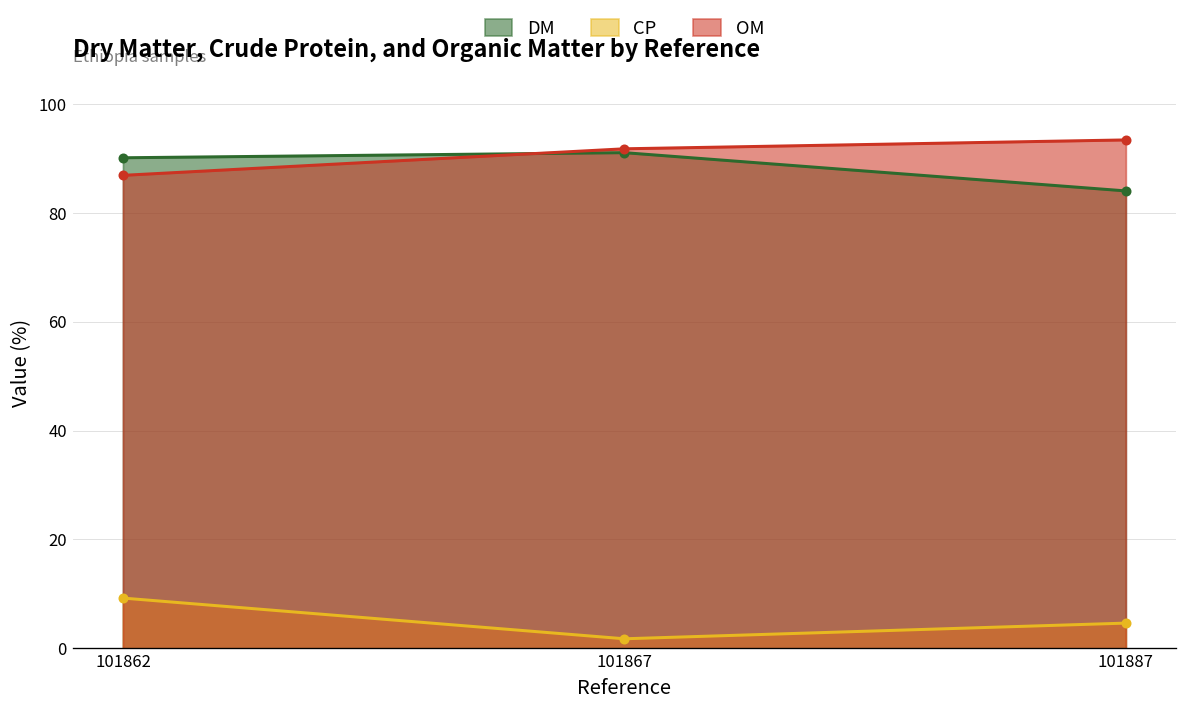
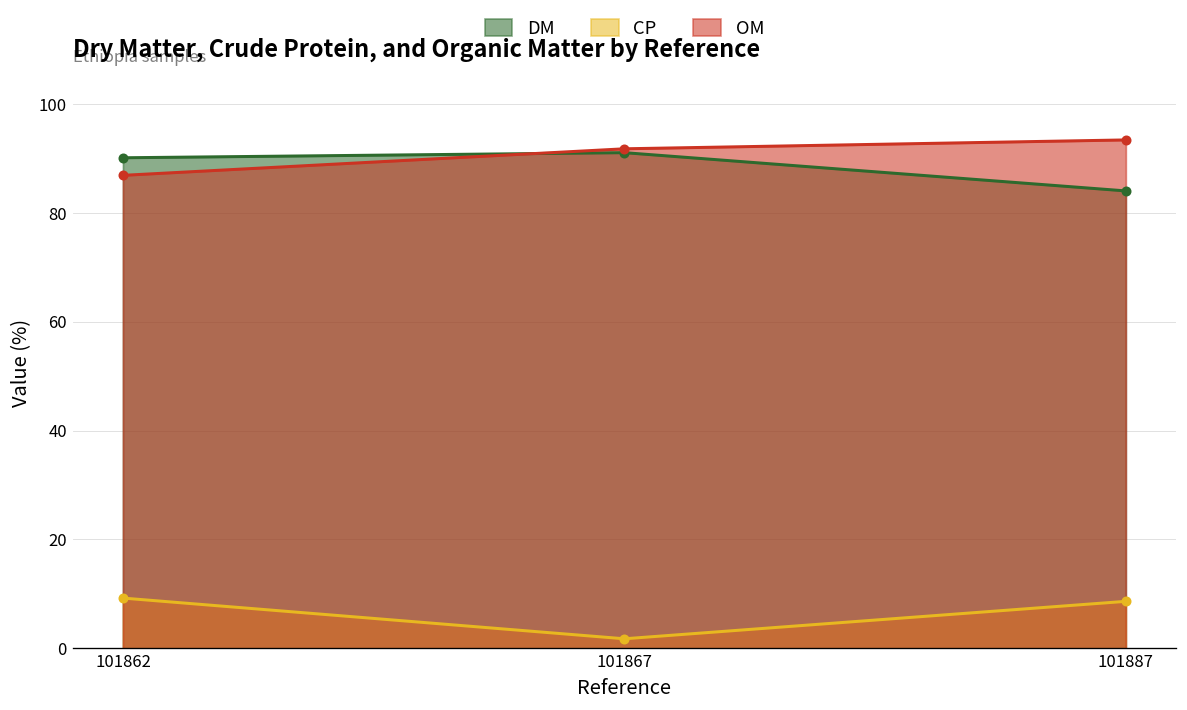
  {
    "DM": {
      "101862": 90,
      "101867": 91,
      "101887": 84
    },
    "CP": {
      "101862": 9,
      "101867": 2,
-     "101887": 5
+     "101887": 9
    },
    "OM": {
      "101862": 87,
      "101867": 92,
      "101887": 93
    }
  }
